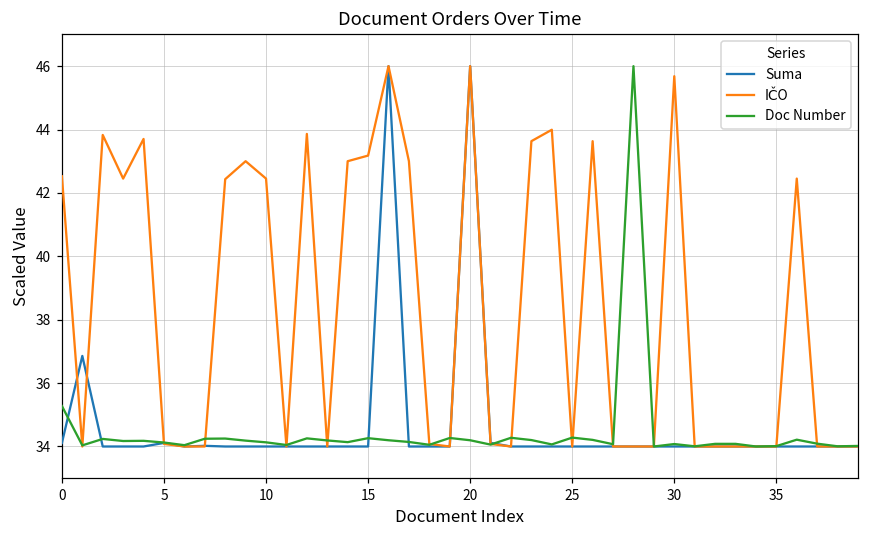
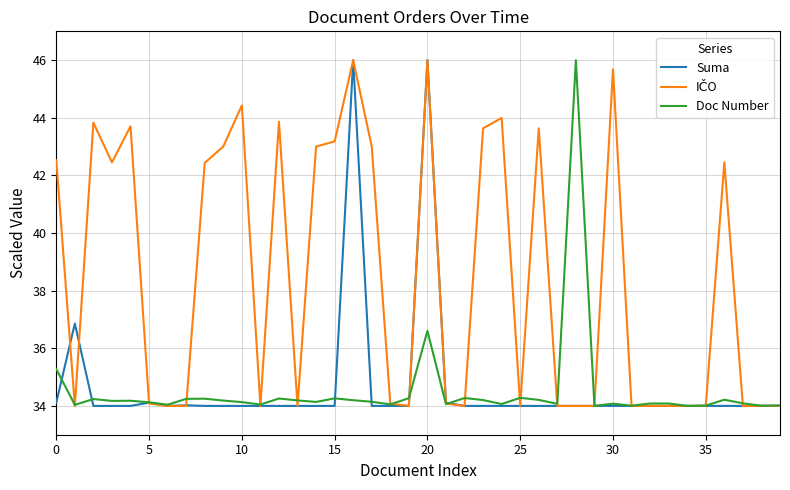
  {
    "Suma": {
      "0": 34.1,
      "10": 34.0,
      "15": 34.0
    },
    "IČO": {
      "0": 42.5,
-     "10": 42.5,
+     "10": 44.4,
      "15": 43.2,
      "30": 45.7
    },
    "Doc Number": {
      "0": 35.3,
      "10": 34.1,
      "15": 34.3,
-     "20": 34.2,
+     "20": 36.6,
      "25": 34.3
    }
  }
